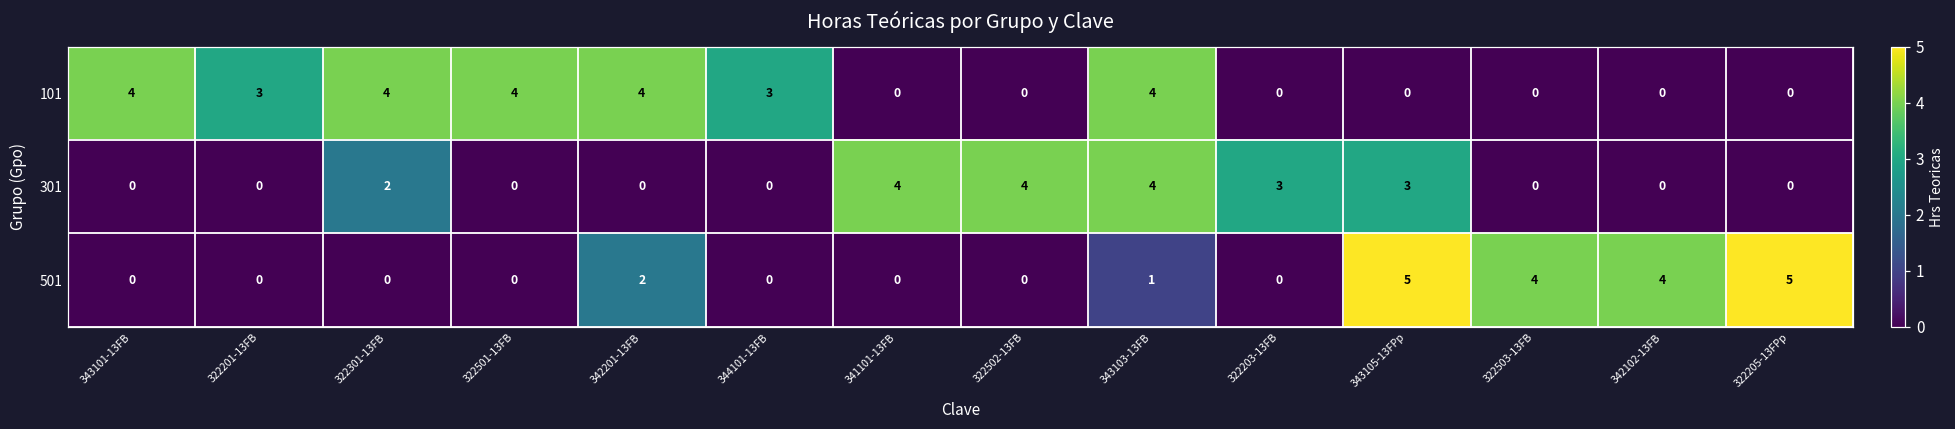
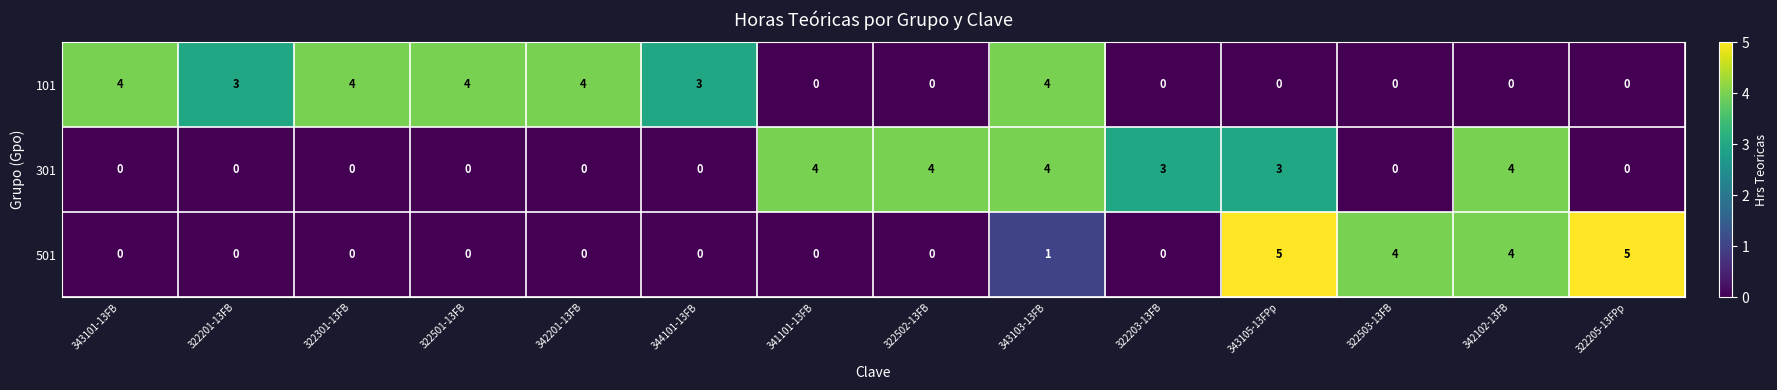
  {
    "101": {
      "343101-13FB": 4,
      "322201-13FB": 3,
      "322301-13FB": 4,
      "322501-13FB": 4,
      "342201-13FB": 4,
      "344101-13FB": 3,
      "341101-13FB": 0,
      "322502-13FB": 0,
      "343103-13FB": 4,
      "322203-13FB": 0,
      "343105-13FPp": 0,
      "322503-13FB": 0,
      "342102-13FB": 0,
      "322205-13FPp": 0
    },
    "301": {
      "343101-13FB": 0,
      "322201-13FB": 0,
-     "322301-13FB": 2,
+     "322301-13FB": 0,
      "322501-13FB": 0,
      "342201-13FB": 0,
      "344101-13FB": 0,
      "341101-13FB": 4,
      "322502-13FB": 4,
      "343103-13FB": 4,
      "322203-13FB": 3,
      "343105-13FPp": 3,
      "322503-13FB": 0,
-     "342102-13FB": 0,
+     "342102-13FB": 4,
      "322205-13FPp": 0
    },
    "501": {
      "343101-13FB": 0,
      "322201-13FB": 0,
      "322301-13FB": 0,
      "322501-13FB": 0,
-     "342201-13FB": 2,
+     "342201-13FB": 0,
      "344101-13FB": 0,
      "341101-13FB": 0,
      "322502-13FB": 0,
      "343103-13FB": 1,
      "322203-13FB": 0,
      "343105-13FPp": 5,
      "322503-13FB": 4,
      "342102-13FB": 4,
      "322205-13FPp": 5
    }
  }
